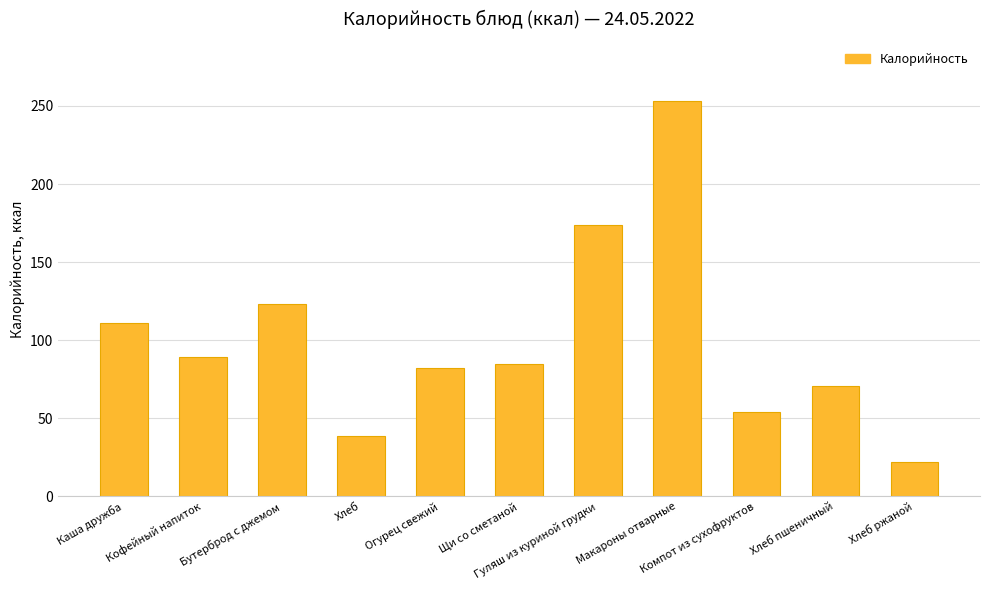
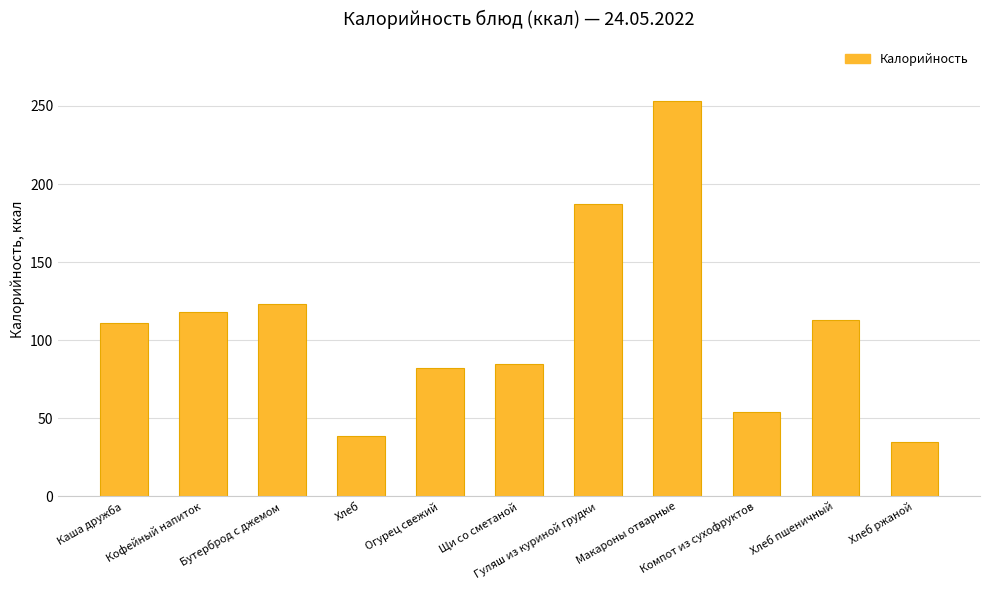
  {
    "Каша дружба": 111,
-   "Кофейный напиток": 89,
+   "Кофейный напиток": 118,
    "Бутерброд с джемом": 123,
    "Хлеб": 39,
    "Огурец свежий": 82,
    "Щи со сметаной": 85,
-   "Гуляш из куриной грудки": 174,
+   "Гуляш из куриной грудки": 187,
    "Макароны отварные": 253,
    "Компот из сухофруктов": 54,
-   "Хлеб пшеничный": 71,
-   "Хлеб ржаной": 22
+   "Хлеб пшеничный": 113,
+   "Хлеб ржаной": 35
  }
